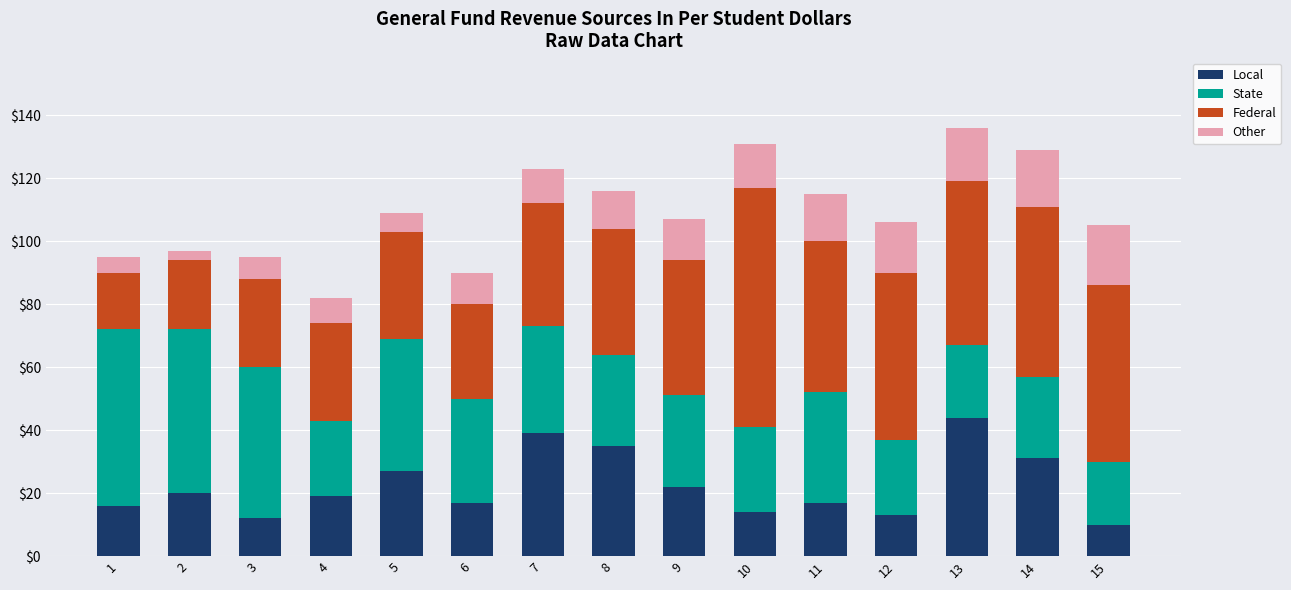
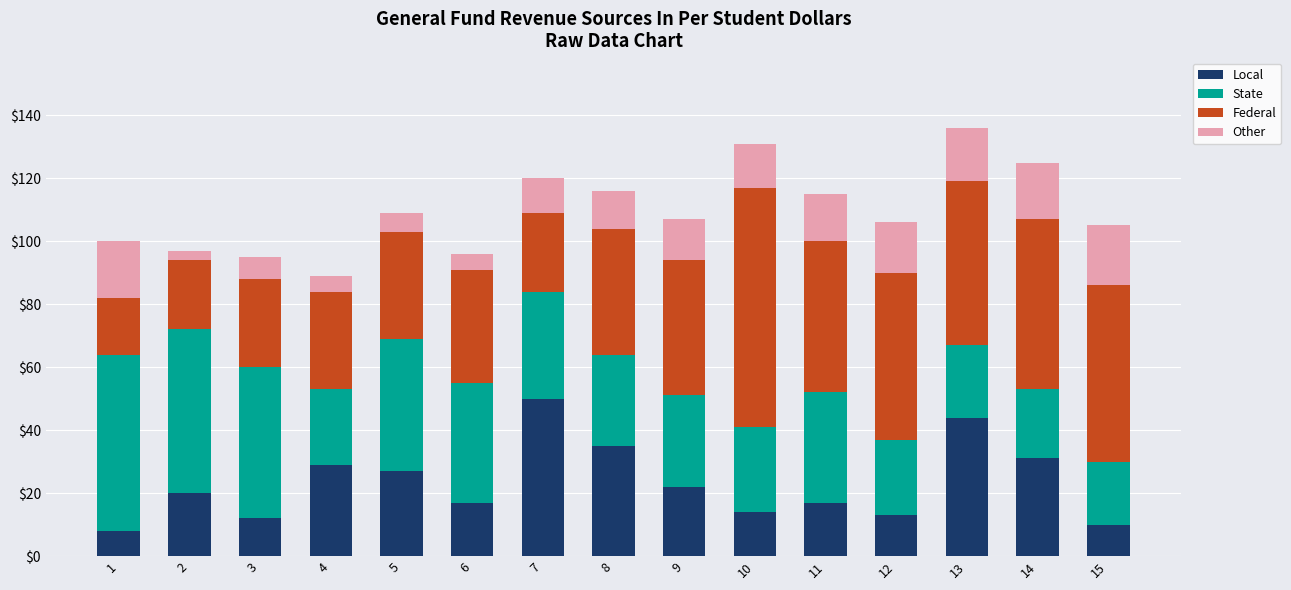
  {
    "Local": {
-     "1": "$16",
+     "1": "$8",
      "2": "$20",
      "3": "$12",
-     "4": "$19",
+     "4": "$29",
      "5": "$27",
      "6": "$17",
-     "7": "$39",
+     "7": "$50",
      "8": "$35",
      "9": "$22",
      "10": "$14",
      "11": "$17",
      "12": "$13",
      "13": "$44",
      "14": "$31",
      "15": "$10"
    },
    "State": {
      "1": "$56",
      "2": "$52",
      "3": "$48",
      "4": "$24",
      "5": "$42",
-     "6": "$33",
+     "6": "$38",
      "7": "$34",
      "8": "$29",
      "9": "$29",
      "10": "$27",
      "11": "$35",
      "12": "$24",
      "13": "$23",
-     "14": "$26",
+     "14": "$22",
      "15": "$20"
    },
    "Federal": {
      "1": "$18",
      "2": "$22",
      "3": "$28",
      "4": "$31",
      "5": "$34",
-     "6": "$30",
-     "7": "$39",
+     "6": "$36",
+     "7": "$25",
      "8": "$40",
      "9": "$43",
      "10": "$76",
      "11": "$48",
      "12": "$53",
      "13": "$52",
      "14": "$54",
      "15": "$56"
    },
    "Other": {
-     "1": "$5",
+     "1": "$18",
      "2": "$3",
      "3": "$7",
-     "4": "$8",
+     "4": "$5",
      "5": "$6",
-     "6": "$10",
+     "6": "$5",
      "7": "$11",
      "8": "$12",
      "9": "$13",
      "10": "$14",
      "11": "$15",
      "12": "$16",
      "13": "$17",
      "14": "$18",
      "15": "$19"
    }
  }
